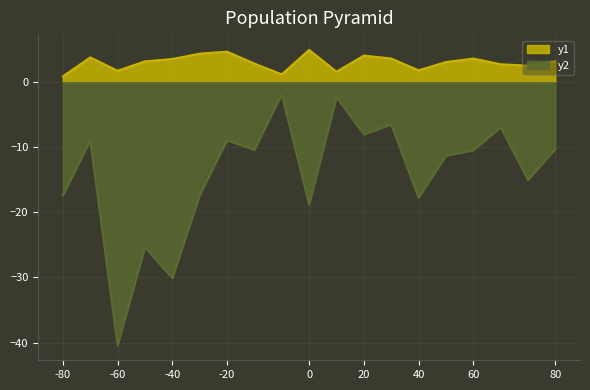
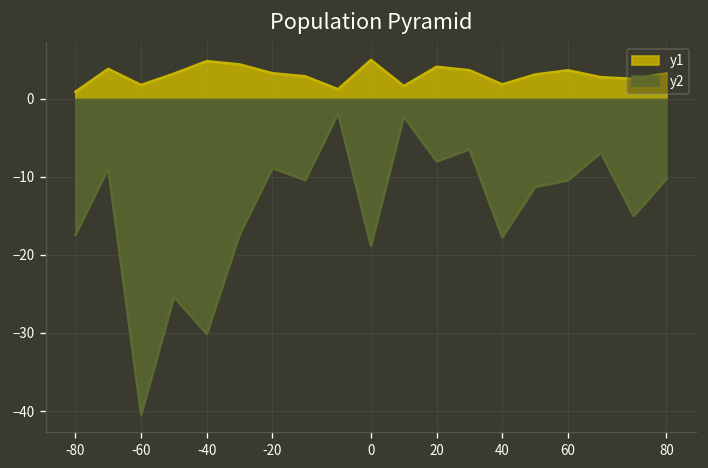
  {
    "y1": {
      "-80": 1,
      "-60": 2,
-     "-40": 4,
-     "-20": 5,
+     "-40": 5,
+     "-20": 3,
      "0": 5,
      "20": 4,
      "40": 2,
      "60": 4
    }
  }
